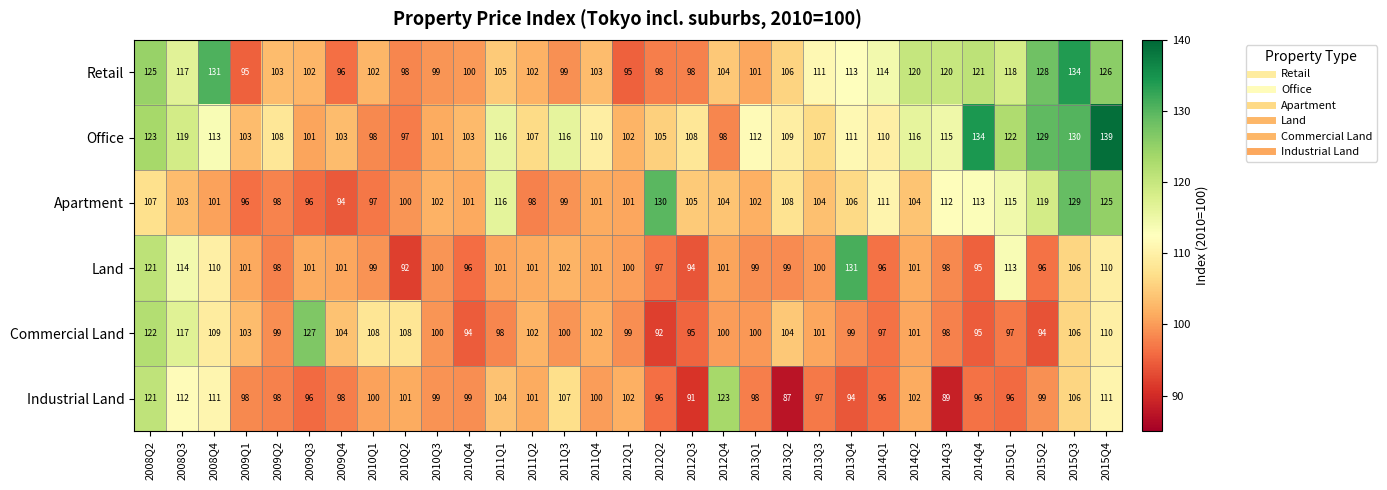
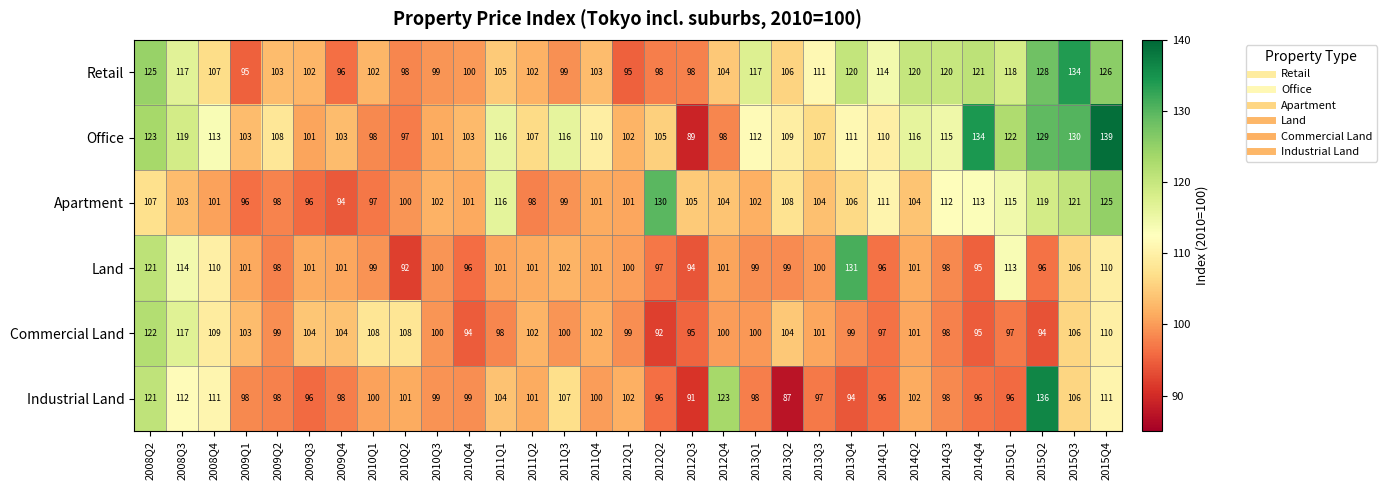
  {
    "Retail": {
      "2008Q2": 125,
      "2008Q3": 117,
-     "2008Q4": 131,
+     "2008Q4": 107,
      "2009Q1": 95,
      "2009Q2": 103,
      "2009Q3": 102,
      "2009Q4": 96,
      "2010Q1": 102,
      "2010Q2": 98,
      "2010Q3": 99,
      "2010Q4": 100,
      "2011Q1": 105,
      "2011Q2": 102,
      "2011Q3": 99,
      "2011Q4": 103,
      "2012Q1": 95,
      "2012Q2": 98,
      "2012Q3": 98,
      "2012Q4": 104,
-     "2013Q1": 101,
+     "2013Q1": 117,
      "2013Q2": 106,
      "2013Q3": 111,
-     "2013Q4": 113,
+     "2013Q4": 120,
      "2014Q1": 114,
      "2014Q2": 120,
      "2014Q3": 120,
      "2014Q4": 121,
      "2015Q1": 118,
      "2015Q2": 128,
      "2015Q3": 134,
      "2015Q4": 126
    },
    "Office": {
      "2008Q2": 123,
      "2008Q3": 119,
      "2008Q4": 113,
      "2009Q1": 103,
      "2009Q2": 108,
      "2009Q3": 101,
      "2009Q4": 103,
      "2010Q1": 98,
      "2010Q2": 97,
      "2010Q3": 101,
      "2010Q4": 103,
      "2011Q1": 116,
      "2011Q2": 107,
      "2011Q3": 116,
      "2011Q4": 110,
      "2012Q1": 102,
      "2012Q2": 105,
-     "2012Q3": 108,
+     "2012Q3": 89,
      "2012Q4": 98,
      "2013Q1": 112,
      "2013Q2": 109,
      "2013Q3": 107,
      "2013Q4": 111,
      "2014Q1": 110,
      "2014Q2": 116,
      "2014Q3": 115,
      "2014Q4": 134,
      "2015Q1": 122,
      "2015Q2": 129,
      "2015Q3": 130,
      "2015Q4": 139
    },
    "Apartment": {
      "2008Q2": 107,
      "2008Q3": 103,
      "2008Q4": 101,
      "2009Q1": 96,
      "2009Q2": 98,
      "2009Q3": 96,
      "2009Q4": 94,
      "2010Q1": 97,
      "2010Q2": 100,
      "2010Q3": 102,
      "2010Q4": 101,
      "2011Q1": 116,
      "2011Q2": 98,
      "2011Q3": 99,
      "2011Q4": 101,
      "2012Q1": 101,
      "2012Q2": 130,
      "2012Q3": 105,
      "2012Q4": 104,
      "2013Q1": 102,
      "2013Q2": 108,
      "2013Q3": 104,
      "2013Q4": 106,
      "2014Q1": 111,
      "2014Q2": 104,
      "2014Q3": 112,
      "2014Q4": 113,
      "2015Q1": 115,
      "2015Q2": 119,
-     "2015Q3": 129,
+     "2015Q3": 121,
      "2015Q4": 125
    },
    "Land": {
      "2008Q2": 121,
      "2008Q3": 114,
      "2008Q4": 110,
      "2009Q1": 101,
      "2009Q2": 98,
      "2009Q3": 101,
      "2009Q4": 101,
      "2010Q1": 99,
      "2010Q2": 92,
      "2010Q3": 100,
      "2010Q4": 96,
      "2011Q1": 101,
      "2011Q2": 101,
      "2011Q3": 102,
      "2011Q4": 101,
      "2012Q1": 100,
      "2012Q2": 97,
      "2012Q3": 94,
      "2012Q4": 101,
      "2013Q1": 99,
      "2013Q2": 99,
      "2013Q3": 100,
      "2013Q4": 131,
      "2014Q1": 96,
      "2014Q2": 101,
      "2014Q3": 98,
      "2014Q4": 95,
      "2015Q1": 113,
      "2015Q2": 96,
      "2015Q3": 106,
      "2015Q4": 110
    },
    "Commercial Land": {
      "2008Q2": 122,
      "2008Q3": 117,
      "2008Q4": 109,
      "2009Q1": 103,
      "2009Q2": 99,
-     "2009Q3": 127,
+     "2009Q3": 104,
      "2009Q4": 104,
      "2010Q1": 108,
      "2010Q2": 108,
      "2010Q3": 100,
      "2010Q4": 94,
      "2011Q1": 98,
      "2011Q2": 102,
      "2011Q3": 100,
      "2011Q4": 102,
      "2012Q1": 99,
      "2012Q2": 92,
      "2012Q3": 95,
      "2012Q4": 100,
      "2013Q1": 100,
      "2013Q2": 104,
      "2013Q3": 101,
      "2013Q4": 99,
      "2014Q1": 97,
      "2014Q2": 101,
      "2014Q3": 98,
      "2014Q4": 95,
      "2015Q1": 97,
      "2015Q2": 94,
      "2015Q3": 106,
      "2015Q4": 110
    },
    "Industrial Land": {
      "2008Q2": 121,
      "2008Q3": 112,
      "2008Q4": 111,
      "2009Q1": 98,
      "2009Q2": 98,
      "2009Q3": 96,
      "2009Q4": 98,
      "2010Q1": 100,
      "2010Q2": 101,
      "2010Q3": 99,
      "2010Q4": 99,
      "2011Q1": 104,
      "2011Q2": 101,
      "2011Q3": 107,
      "2011Q4": 100,
      "2012Q1": 102,
      "2012Q2": 96,
      "2012Q3": 91,
      "2012Q4": 123,
      "2013Q1": 98,
      "2013Q2": 87,
      "2013Q3": 97,
      "2013Q4": 94,
      "2014Q1": 96,
      "2014Q2": 102,
-     "2014Q3": 89,
+     "2014Q3": 98,
      "2014Q4": 96,
      "2015Q1": 96,
-     "2015Q2": 99,
+     "2015Q2": 136,
      "2015Q3": 106,
      "2015Q4": 111
    }
  }
